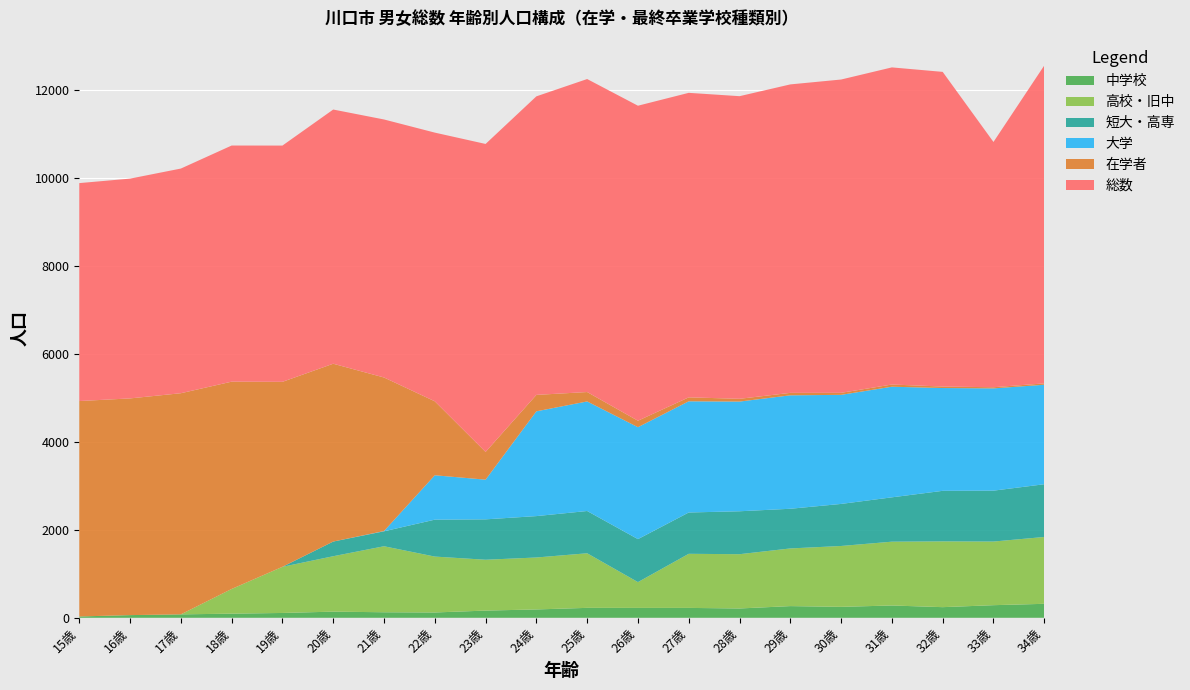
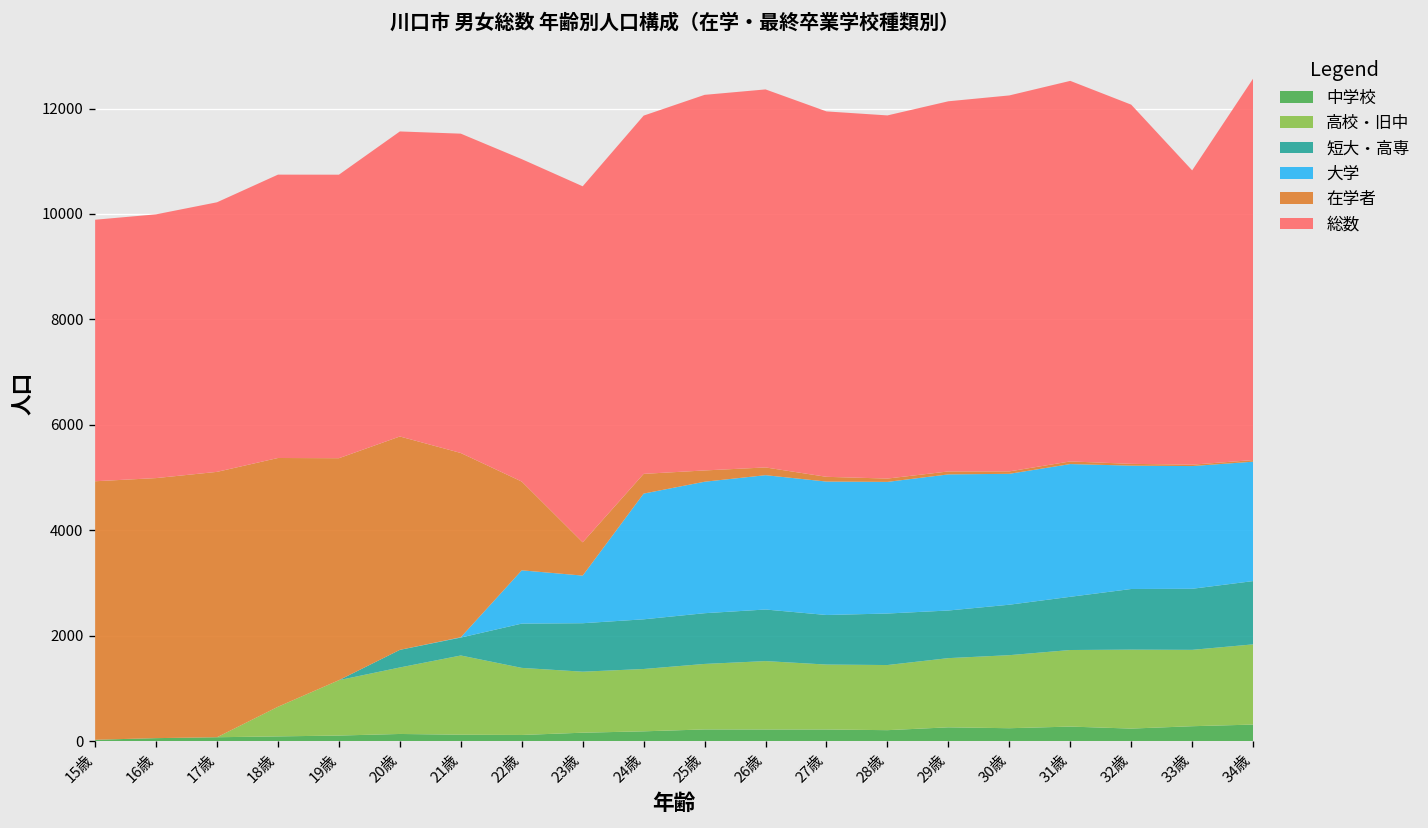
  {
    "中学校": {
      "18歳": 100,
      "19歳": 100,
      "20歳": 100,
      "21歳": 100,
      "22歳": 100,
      "23歳": 200,
      "24歳": 200,
      "25歳": 200,
      "26歳": 200,
      "27歳": 200,
      "28歳": 200,
      "29歳": 300,
      "30歳": 200,
      "31歳": 300,
      "32歳": 200,
      "33歳": 300,
      "34歳": 300
    },
    "高校・旧中": {
      "20歳": 1300,
      "21歳": 1500,
      "22歳": 1300,
      "23歳": 1200,
      "24歳": 1200,
      "25歳": 1200,
-     "26歳": 600,
+     "26歳": 1300,
      "27歳": 1200,
      "28歳": 1200,
      "29歳": 1300,
      "30歳": 1400,
      "31歳": 1500,
      "32歳": 1500,
      "33歳": 1400,
      "34歳": 1500
    },
    "短大・高専": {
      "22歳": 800,
      "23歳": 900,
      "24歳": 900,
      "25歳": 1000,
      "26歳": 1000,
      "27歳": 900,
      "28歳": 1000,
      "29歳": 900,
      "30歳": 1000,
      "31歳": 1000,
      "32歳": 1200,
      "33歳": 1200,
      "34歳": 1200
    },
    "大学": {
      "22歳": 1000,
      "23歳": 900,
      "24歳": 2400,
      "25歳": 2500,
      "26歳": 2500,
      "27歳": 2500,
      "28歳": 2500
    },
    "在学者": {
      "15歳": 4900,
      "16歳": 4900,
      "17歳": 5000,
      "18歳": 4700,
      "19歳": 4200,
      "20歳": 4000,
      "21歳": 3500,
      "22歳": 1700,
      "23歳": 600,
      "24歳": 400,
      "25歳": 200,
      "26歳": 100,
      "27歳": 100,
      "28歳": 100
    },
    "総数": {
      "15歳": 5000,
      "16歳": 5000,
      "17歳": 5100,
      "18歳": 5400,
      "19歳": 5400,
      "20歳": 5800,
-     "21歳": 5900,
+     "21歳": 6100,
      "22歳": 6100,
-     "23歳": 7000,
+     "23歳": 6800,
      "24歳": 6800,
      "25歳": 7100,
      "26歳": 7200,
      "27歳": 6900,
      "28歳": 6900,
      "29歳": 7000,
      "30歳": 7100,
      "31歳": 7200,
-     "32歳": 7200,
+     "32歳": 6800,
      "33歳": 5600,
      "34歳": 7200
    }
  }
